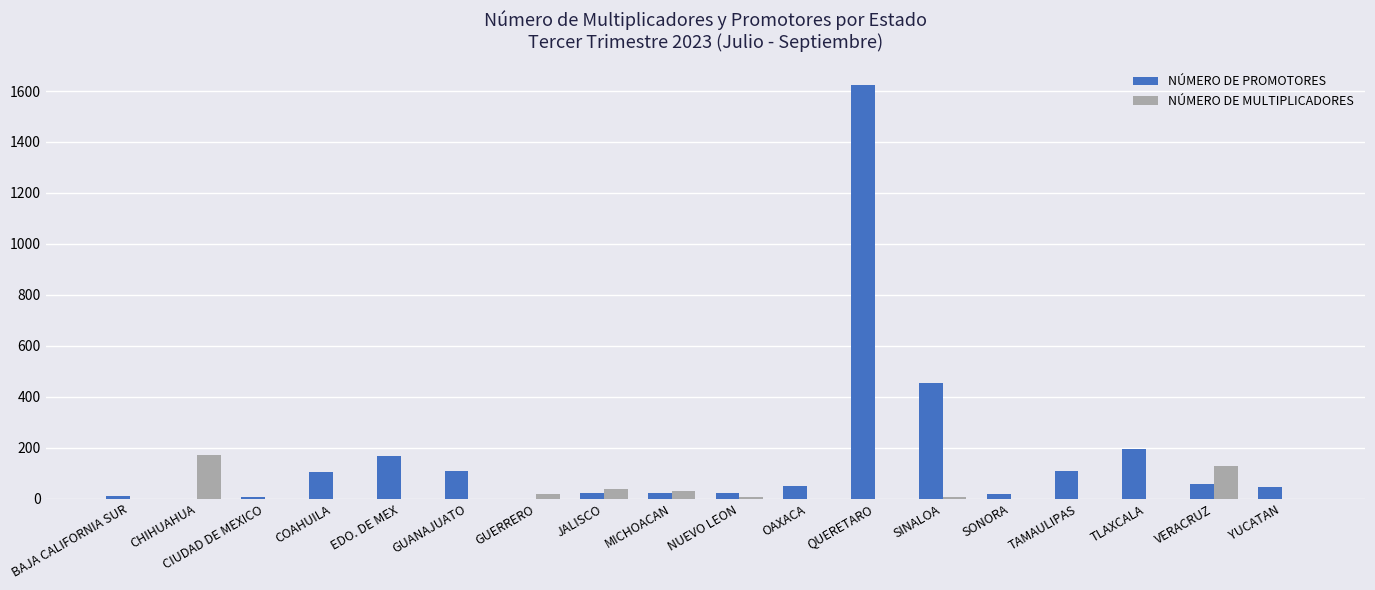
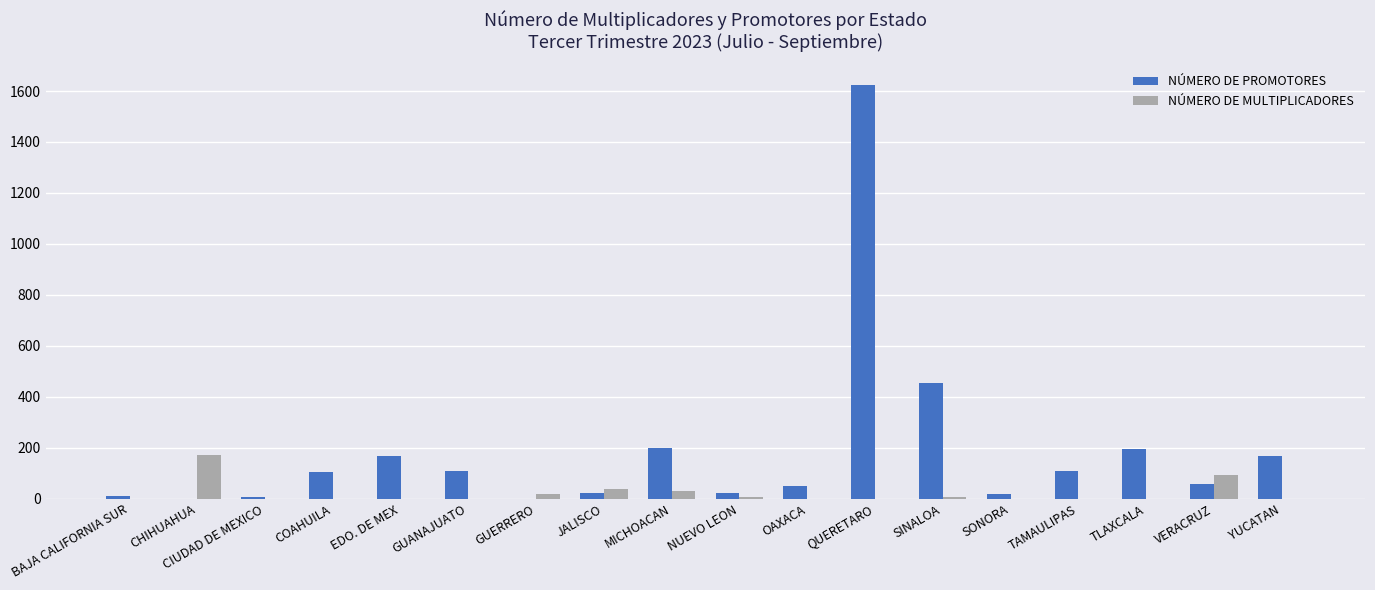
  {
    "NÚMERO DE PROMOTORES": {
      "BAJA CALIFORNIA SUR": 10,
      "CHIHUAHUA": 0,
      "COAHUILA": 100,
      "EDO. DE MEX": 170,
      "GUANAJUATO": 110,
      "GUERRERO": 0,
      "JALISCO": 20,
-     "MICHOACAN": 20,
+     "MICHOACAN": 200,
      "NUEVO LEON": 20,
      "OAXACA": 50,
      "QUERETARO": 1620,
      "SINALOA": 460,
      "SONORA": 20,
      "TAMAULIPAS": 110,
      "TLAXCALA": 200,
      "VERACRUZ": 60,
-     "YUCATAN": 40
+     "YUCATAN": 170
    },
    "NÚMERO DE MULTIPLICADORES": {
      "BAJA CALIFORNIA SUR": 0,
      "CHIHUAHUA": 170,
      "CIUDAD DE MEXICO": 0,
      "COAHUILA": 0,
      "EDO. DE MEX": 0,
      "GUANAJUATO": 0,
      "GUERRERO": 20,
      "JALISCO": 40,
      "MICHOACAN": 30,
      "OAXACA": 0,
      "QUERETARO": 0,
      "SONORA": 0,
      "TAMAULIPAS": 0,
      "TLAXCALA": 0,
-     "VERACRUZ": 130,
+     "VERACRUZ": 90,
      "YUCATAN": 0
    }
  }
